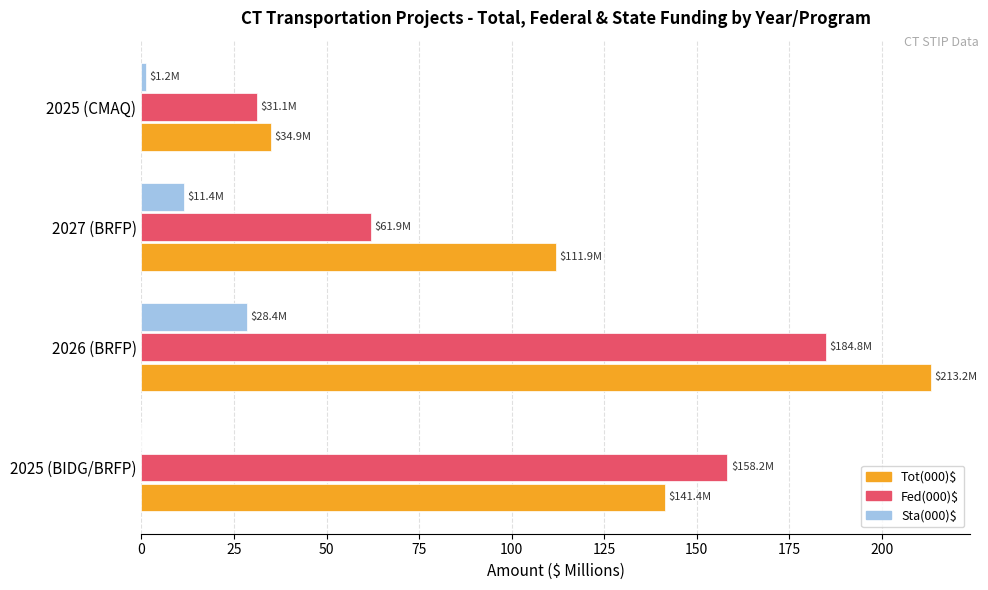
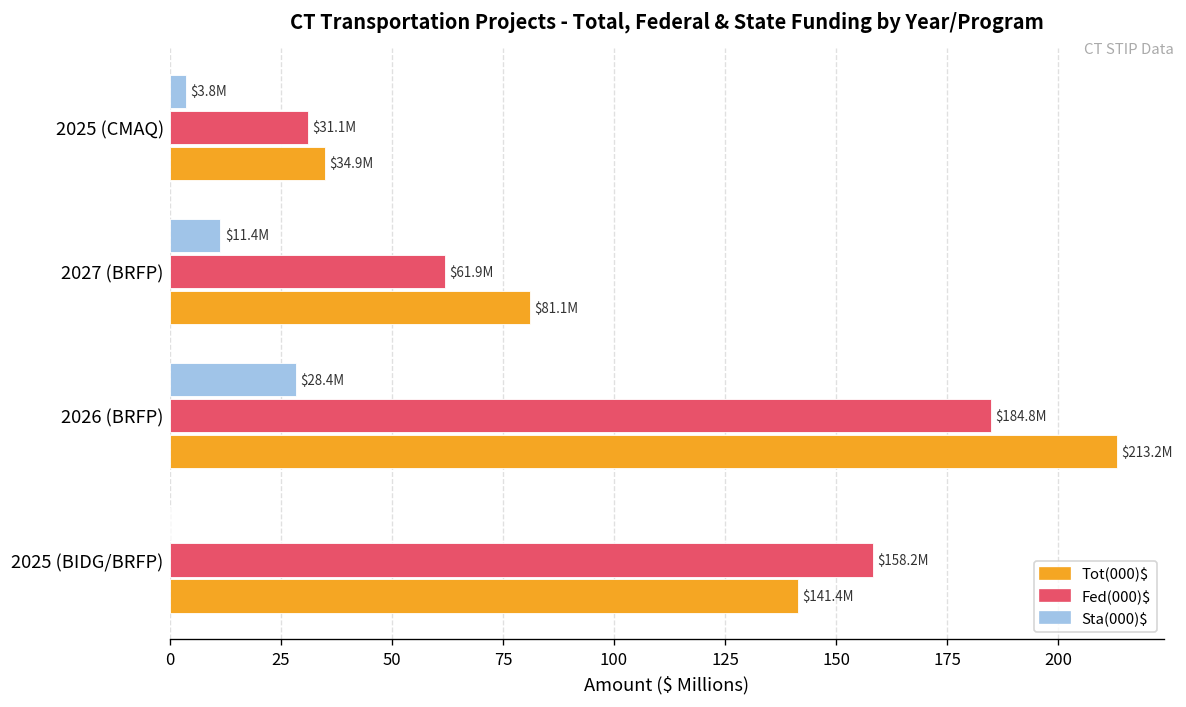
  {
    "Tot(000)$": {
      "2025 (CMAQ)": "$34.9M",
-     "2027 (BRFP)": "$111.9M",
+     "2027 (BRFP)": "$81.1M",
      "2026 (BRFP)": "$213.2M",
      "2025 (BIDG/BRFP)": "$141.4M"
    },
    "Fed(000)$": {
      "2025 (CMAQ)": "$31.1M",
      "2027 (BRFP)": "$61.9M",
      "2026 (BRFP)": "$184.8M",
      "2025 (BIDG/BRFP)": "$158.2M"
    },
    "Sta(000)$": {
-     "2025 (CMAQ)": "$1.2M",
+     "2025 (CMAQ)": "$3.8M",
      "2027 (BRFP)": "$11.4M",
      "2026 (BRFP)": "$28.4M"
    }
  }
